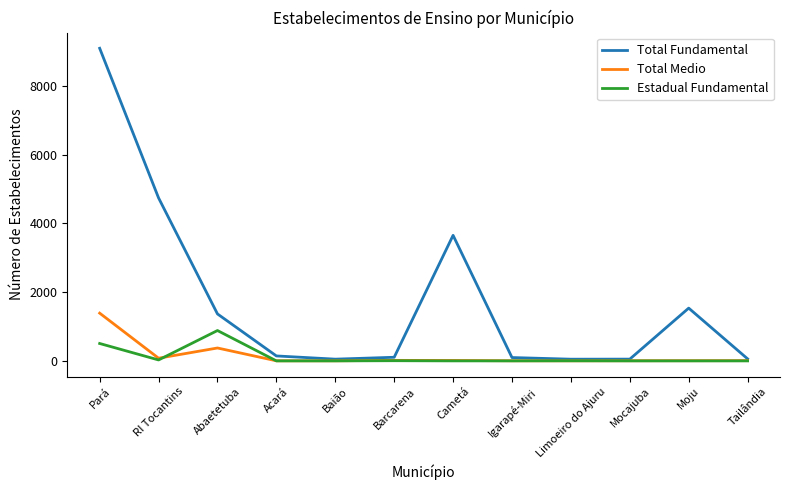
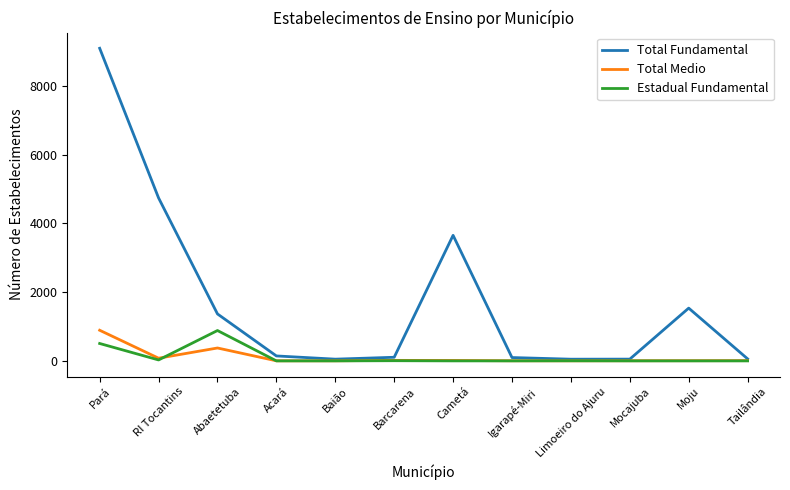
  {
    "Total Fundamental": {
      "Pará": 9100,
      "RI Tocantins": 4700,
      "Abaetetuba": 1400,
      "Acará": 100,
      "Barcarena": 100,
      "Cametá": 3700,
      "Igarapé-Miri": 100,
      "Moju": 1500
    },
    "Total Medio": {
-     "Pará": 1400,
+     "Pará": 900,
      "Abaetetuba": 400
    },
    "Estadual Fundamental": {
      "Pará": 500,
      "Abaetetuba": 900
    }
  }
